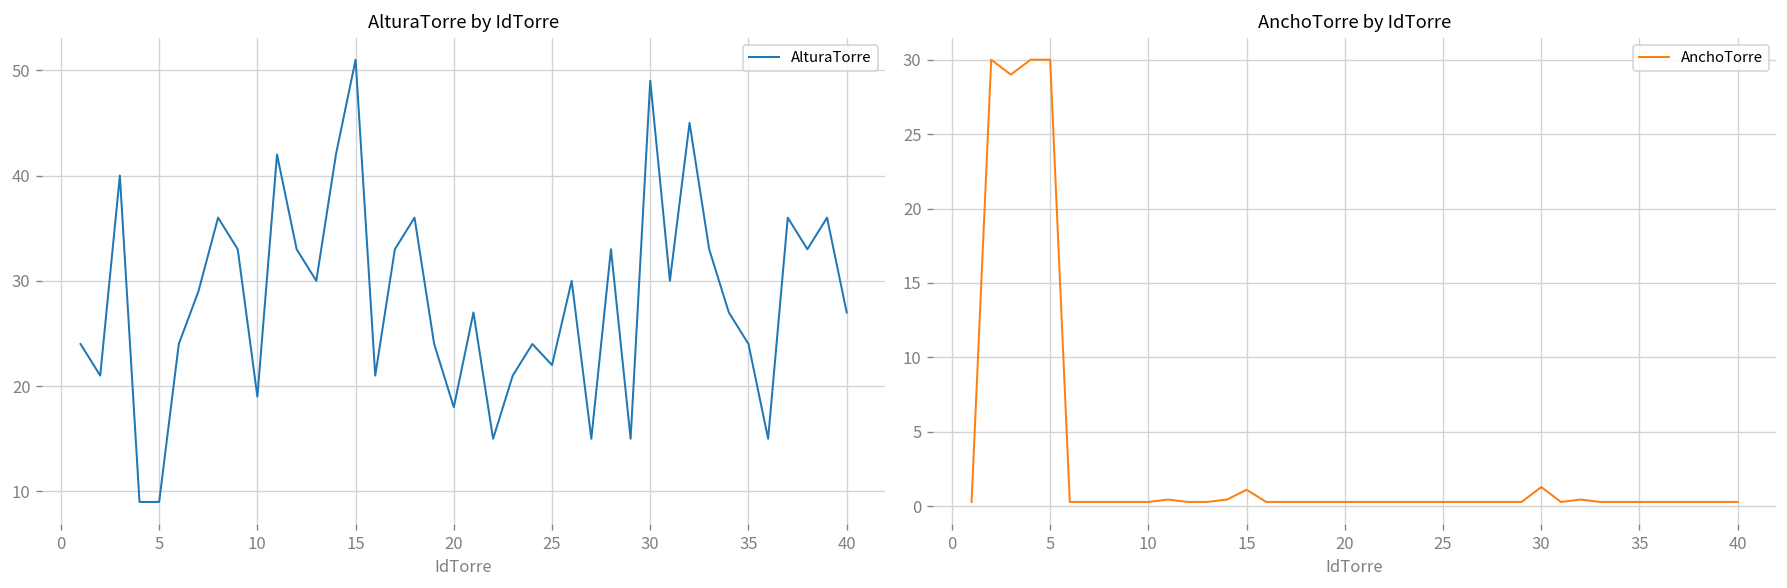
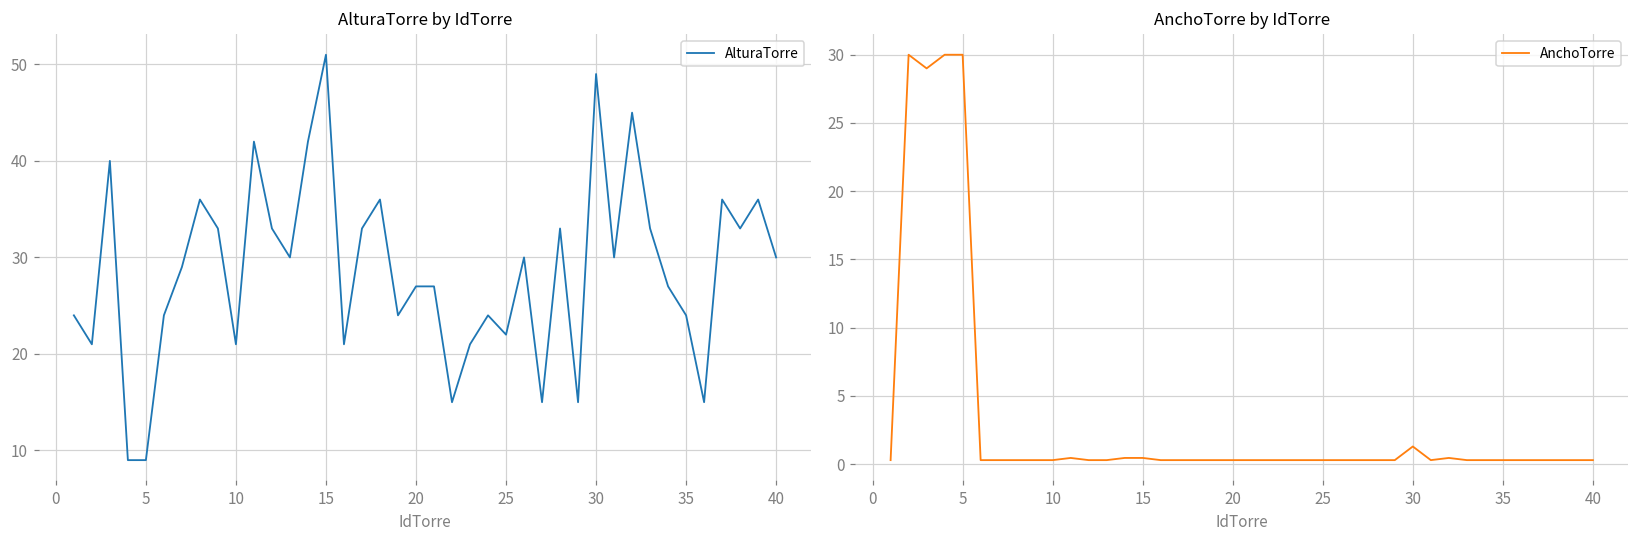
  {
    "AlturaTorre by IdTorre": {
      "5": 9,
-     "10": 19,
+     "10": 21,
      "15": 51,
-     "20": 18,
+     "20": 27,
      "25": 22,
      "30": 49,
      "35": 24,
-     "40": 27
+     "40": 30
    },
    "AnchoTorre by IdTorre": {
      "5": 30.0,
      "10": 0.3,
-     "15": 1.1,
+     "15": 0.5,
      "20": 0.3,
      "25": 0.3,
      "30": 1.3,
      "35": 0.3,
      "40": 0.3
    }
  }
